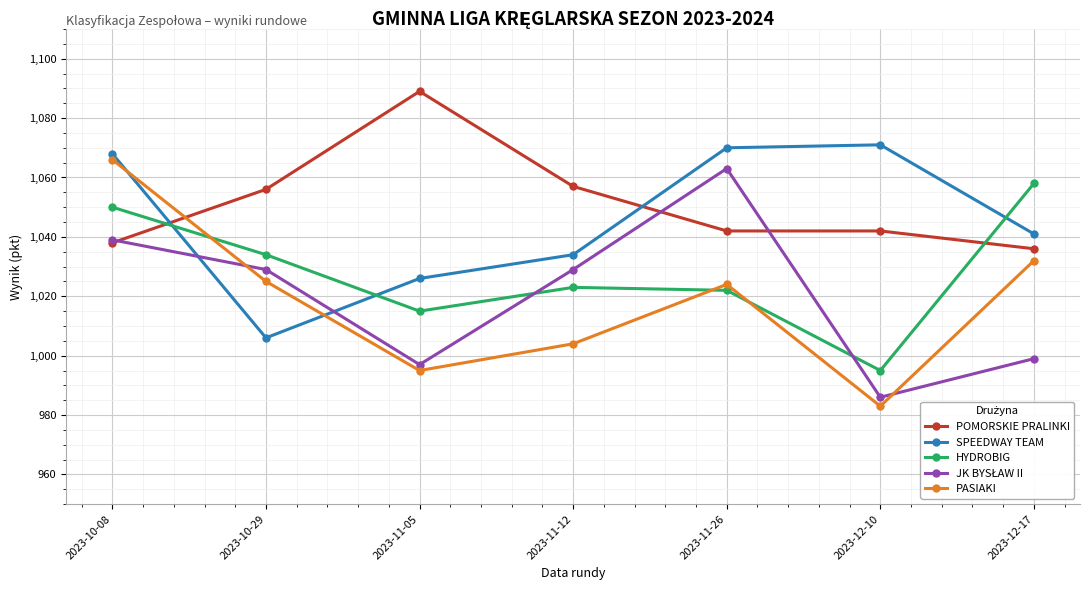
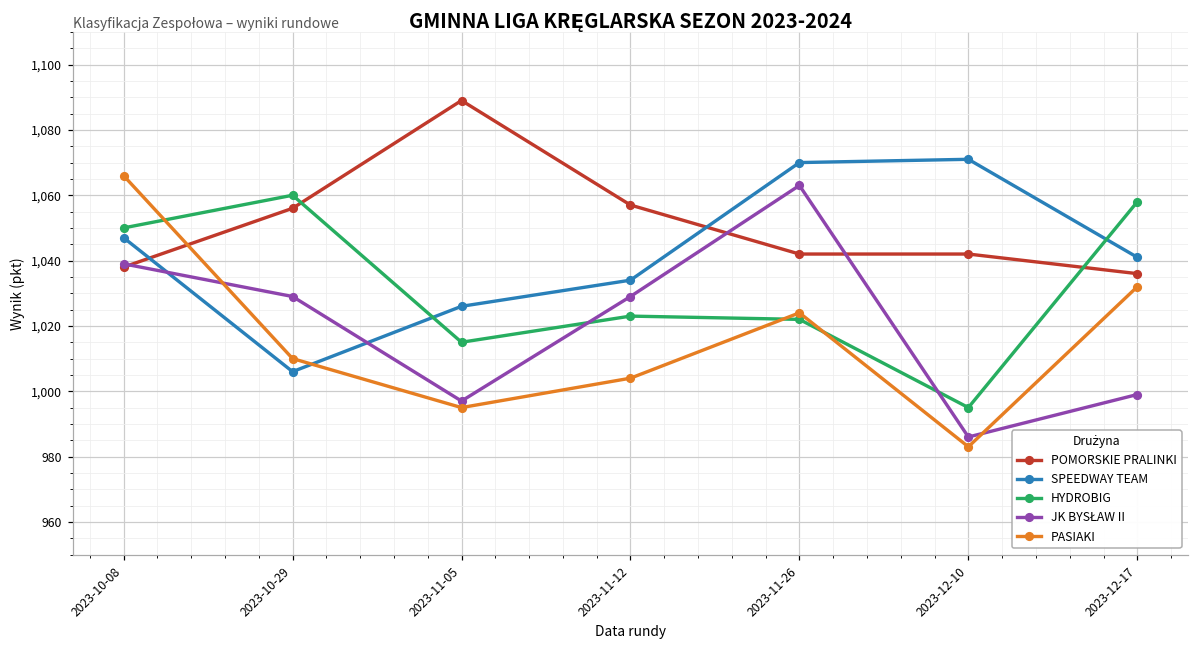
  {
    "POMORSKIE PRALINKI": {
      "2023-10-08": "1,038",
      "2023-10-29": "1,056",
      "2023-11-05": "1,089",
      "2023-11-12": "1,057",
      "2023-11-26": "1,042",
      "2023-12-10": "1,042",
      "2023-12-17": "1,036"
    },
    "SPEEDWAY TEAM": {
-     "2023-10-08": "1,068",
+     "2023-10-08": "1,047",
      "2023-10-29": "1,006",
      "2023-11-05": "1,026",
      "2023-11-12": "1,034",
      "2023-11-26": "1,070",
      "2023-12-10": "1,071",
      "2023-12-17": "1,041"
    },
    "HYDROBIG": {
      "2023-10-08": "1,050",
-     "2023-10-29": "1,034",
+     "2023-10-29": "1,060",
      "2023-11-05": "1,015",
      "2023-11-12": "1,023",
      "2023-11-26": "1,022",
      "2023-12-10": "995",
      "2023-12-17": "1,058"
    },
    "JK BYSŁAW II": {
      "2023-10-08": "1,039",
      "2023-10-29": "1,029",
      "2023-11-05": "997",
      "2023-11-12": "1,029",
      "2023-11-26": "1,063",
      "2023-12-10": "986",
      "2023-12-17": "999"
    },
    "PASIAKI": {
      "2023-10-08": "1,066",
-     "2023-10-29": "1,025",
+     "2023-10-29": "1,010",
      "2023-11-05": "995",
      "2023-11-12": "1,004",
      "2023-11-26": "1,024",
      "2023-12-10": "983",
      "2023-12-17": "1,032"
    }
  }
